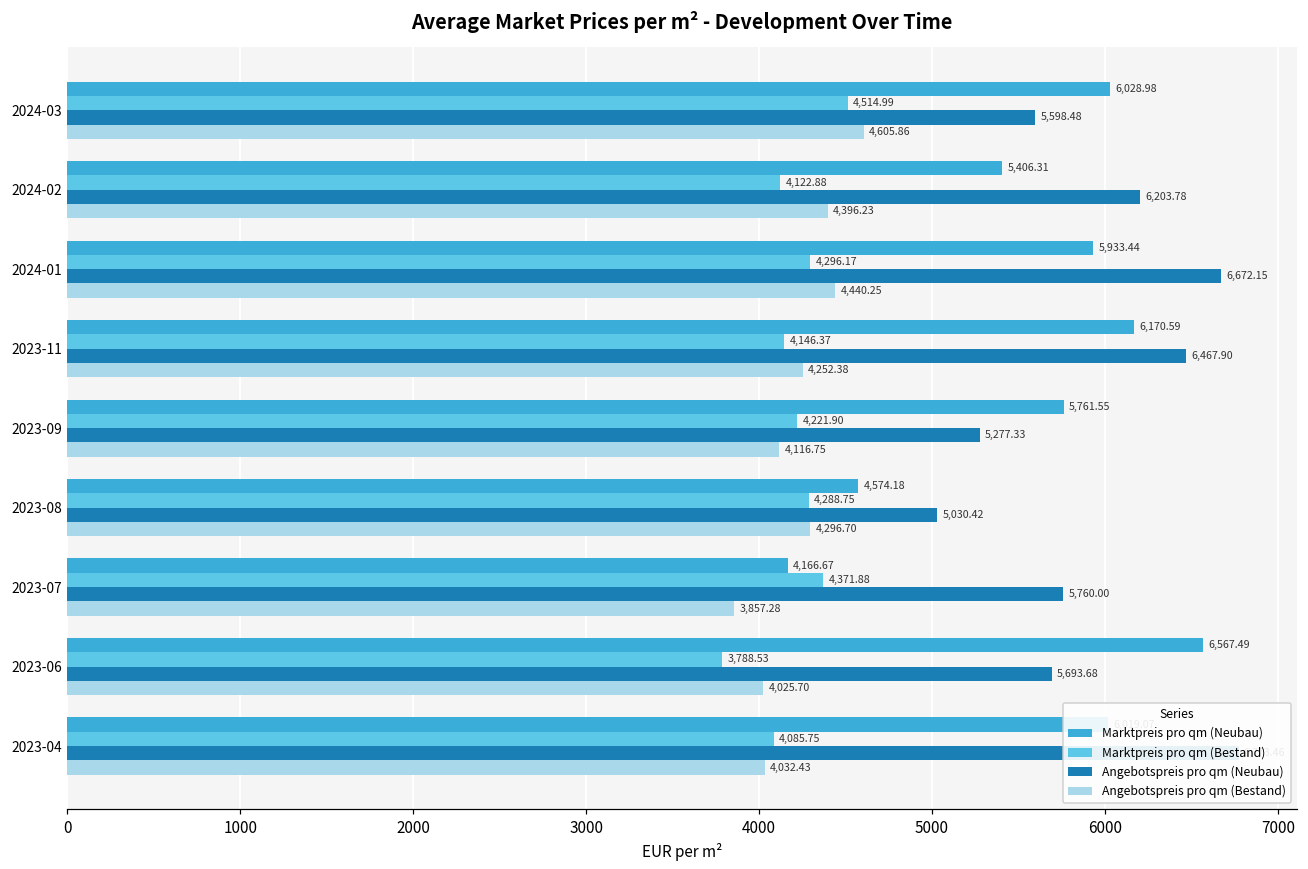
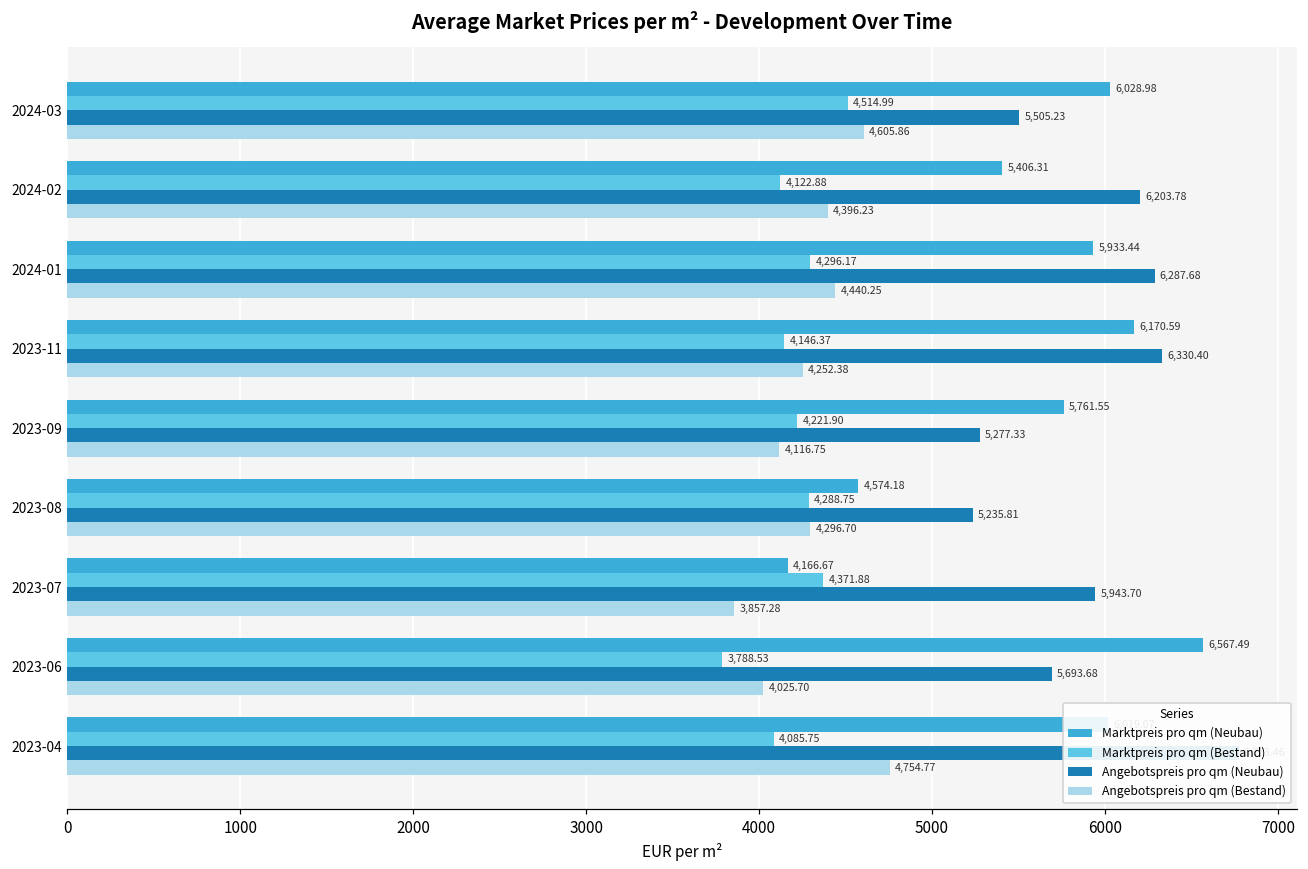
  {
    "Angebotspreis pro qm (Neubau)": {
-     "2024-03": "5,598.48",
+     "2024-03": "5,505.23",
      "2024-02": "6,203.78",
-     "2024-01": "6,672.15",
-     "2023-11": "6,467.90",
+     "2024-01": "6,287.68",
+     "2023-11": "6,330.40",
      "2023-09": "5,277.33",
-     "2023-08": "5,030.42",
-     "2023-07": "5,760.00",
+     "2023-08": "5,235.81",
+     "2023-07": "5,943.70",
      "2023-06": "5,693.68"
    },
    "Angebotspreis pro qm (Bestand)": {
      "2024-03": "4,605.86",
      "2024-02": "4,396.23",
      "2024-01": "4,440.25",
      "2023-11": "4,252.38",
      "2023-09": "4,116.75",
      "2023-08": "4,296.70",
      "2023-07": "3,857.28",
      "2023-06": "4,025.70",
-     "2023-04": "4,032.43"
+     "2023-04": "4,754.77"
    }
  }
